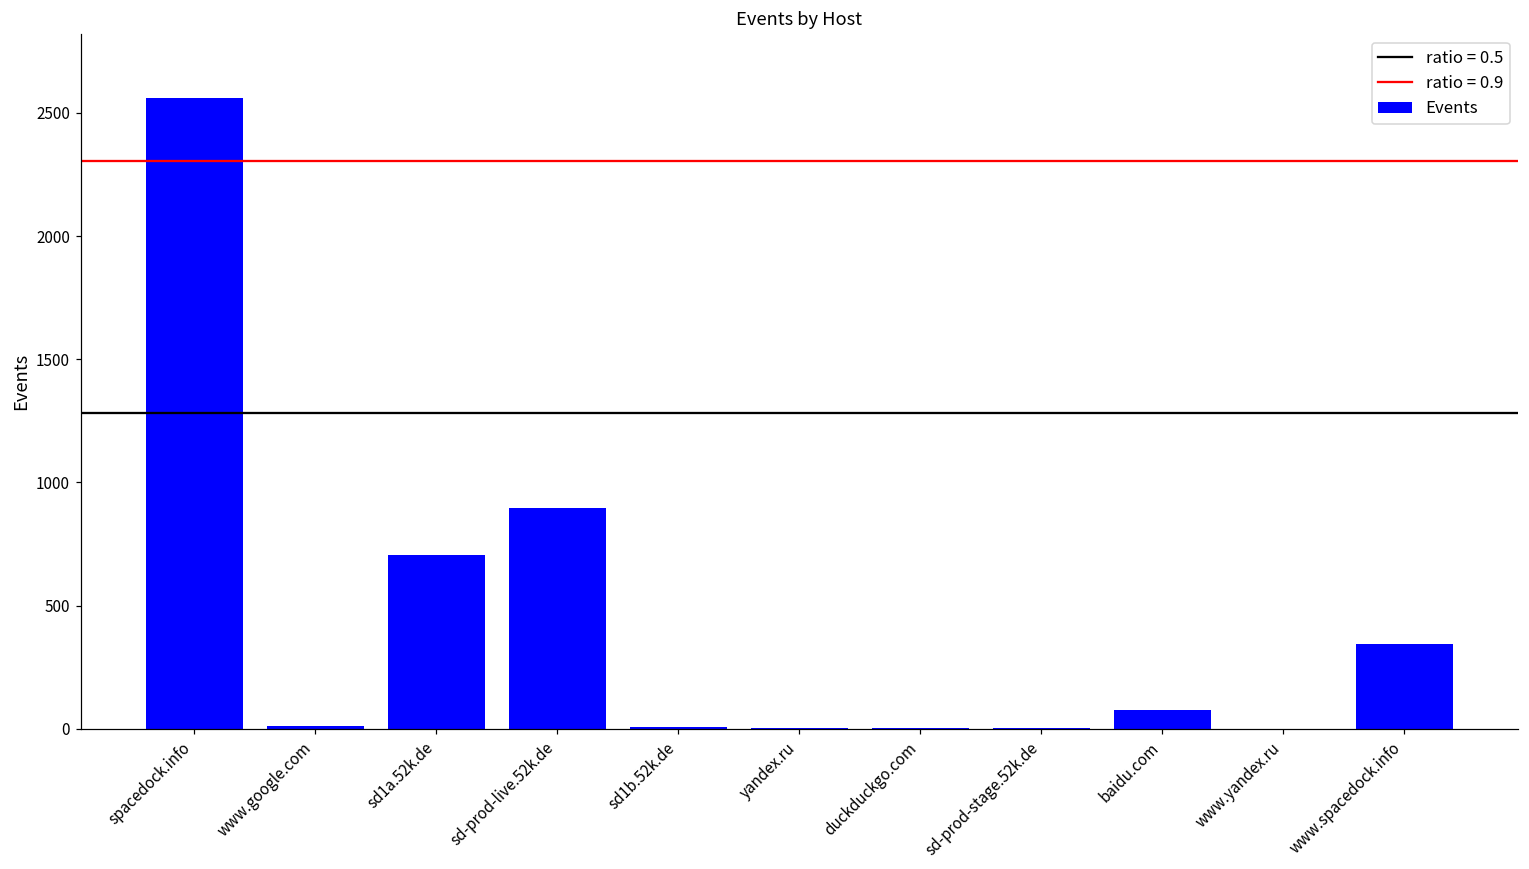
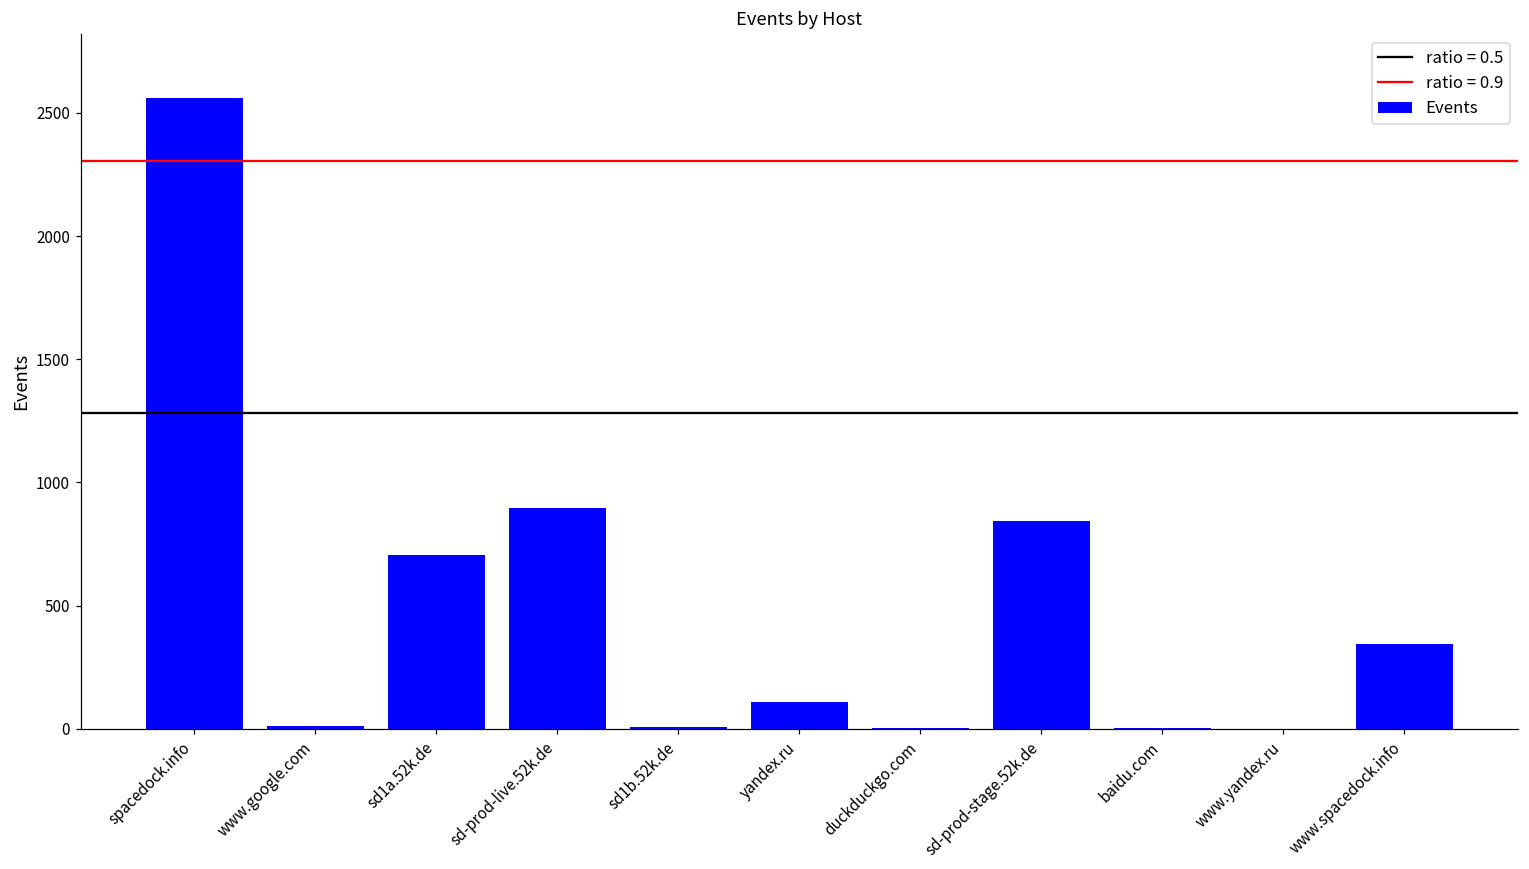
  {
    "spacedock.info": 2560,
    "www.google.com": 10,
    "sd1a.52k.de": 700,
    "sd-prod-live.52k.de": 900,
-   "yandex.ru": 0,
-   "sd-prod-stage.52k.de": 0,
-   "baidu.com": 80,
+   "yandex.ru": 110,
+   "sd-prod-stage.52k.de": 840,
+   "baidu.com": 0,
    "www.spacedock.info": 350
  }
